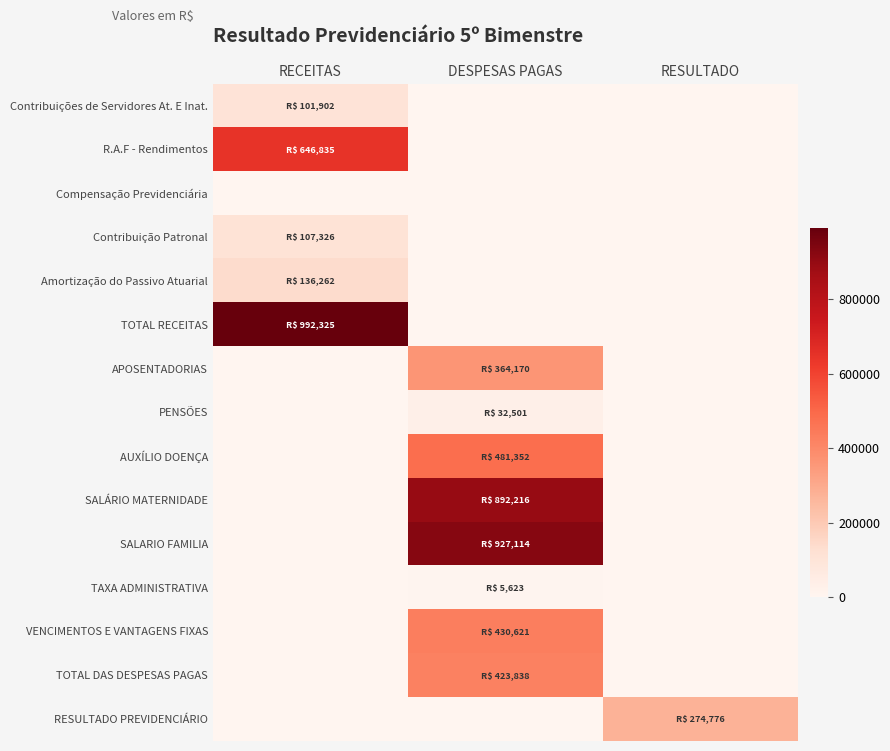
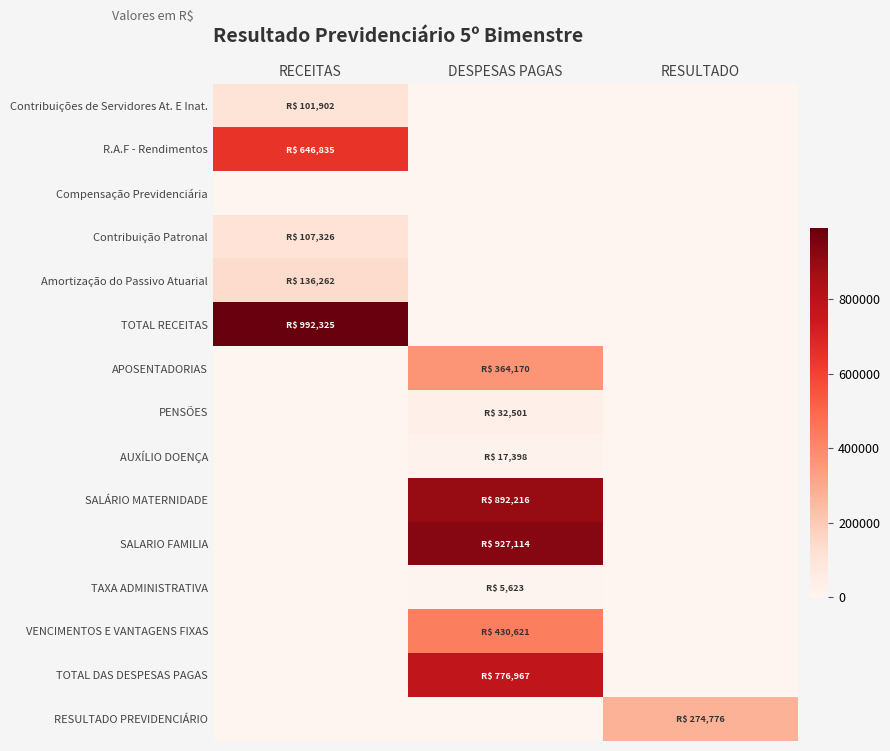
  {
    "Contribuições de Servidores At. E Inat.": {
      "RECEITAS": "101,902"
    },
    "R.A.F - Rendimentos": {
      "RECEITAS": "646,835"
    },
    "Contribuição Patronal": {
      "RECEITAS": "107,326"
    },
    "Amortização do Passivo Atuarial": {
      "RECEITAS": "136,262"
    },
    "TOTAL RECEITAS": {
      "RECEITAS": "992,325"
    },
    "APOSENTADORIAS": {
      "DESPESAS PAGAS": "364,170"
    },
    "PENSÕES": {
      "DESPESAS PAGAS": "32,501"
    },
    "AUXÍLIO DOENÇA": {
-     "DESPESAS PAGAS": "481,352"
+     "DESPESAS PAGAS": "17,398"
    },
    "SALÁRIO MATERNIDADE": {
      "DESPESAS PAGAS": "892,216"
    },
    "SALARIO FAMILIA": {
      "DESPESAS PAGAS": "927,114"
    },
    "TAXA ADMINISTRATIVA": {
      "DESPESAS PAGAS": "5,623"
    },
    "VENCIMENTOS E VANTAGENS FIXAS": {
      "DESPESAS PAGAS": "430,621"
    },
    "TOTAL DAS DESPESAS PAGAS": {
-     "DESPESAS PAGAS": "423,838"
+     "DESPESAS PAGAS": "776,967"
    },
    "RESULTADO PREVIDENCIÁRIO": {
      "RESULTADO": "274,776"
    }
  }
